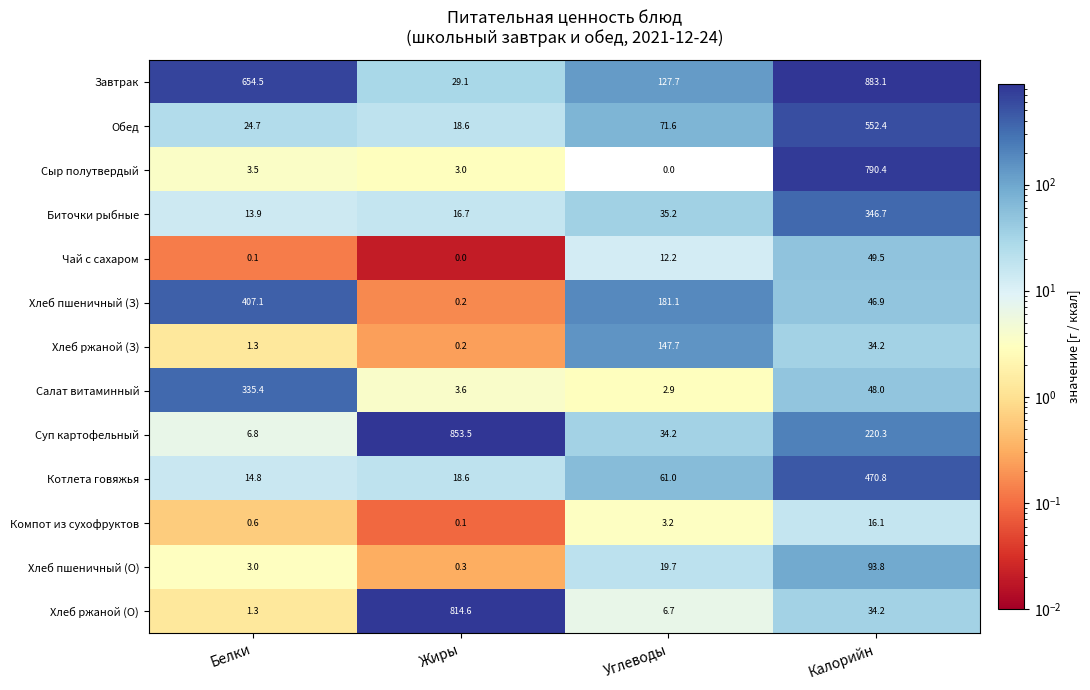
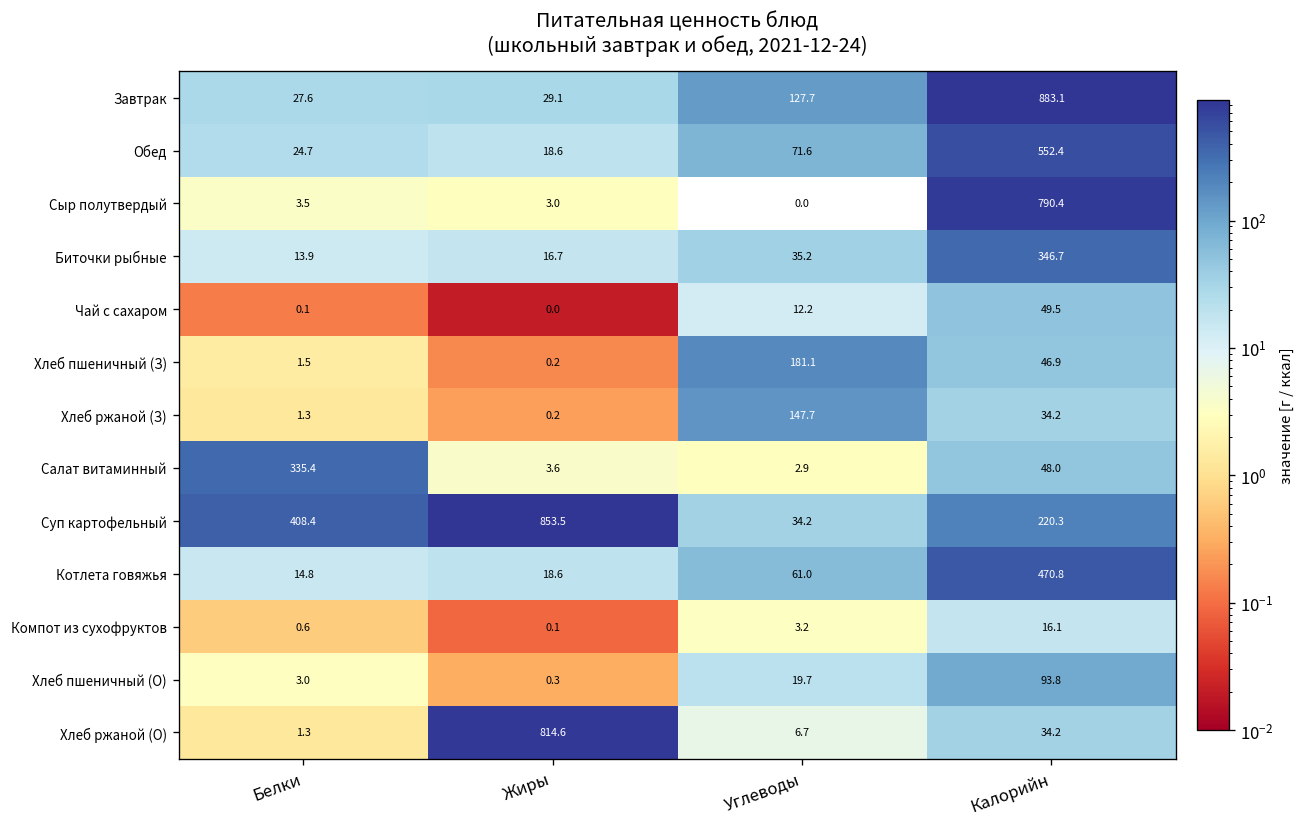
  {
    "Завтрак": {
-     "Белки": 654.5,
+     "Белки": 27.6,
      "Жиры": 29.1,
      "Углеводы": 127.7,
      "Калорийн": 883.1
    },
    "Обед": {
      "Белки": 24.7,
      "Жиры": 18.6,
      "Углеводы": 71.6,
      "Калорийн": 552.4
    },
    "Сыр полутвердый": {
      "Белки": 3.5,
      "Жиры": 3.0,
      "Углеводы": 0.0,
      "Калорийн": 790.4
    },
    "Биточки рыбные": {
      "Белки": 13.9,
      "Жиры": 16.7,
      "Углеводы": 35.2,
      "Калорийн": 346.7
    },
    "Чай с сахаром": {
      "Белки": 0.1,
      "Жиры": 0.0,
      "Углеводы": 12.2,
      "Калорийн": 49.5
    },
    "Хлеб пшеничный (З)": {
-     "Белки": 407.1,
+     "Белки": 1.5,
      "Жиры": 0.2,
      "Углеводы": 181.1,
      "Калорийн": 46.9
    },
    "Хлеб ржаной (З)": {
      "Белки": 1.3,
      "Жиры": 0.2,
      "Углеводы": 147.7,
      "Калорийн": 34.2
    },
    "Салат витаминный": {
      "Белки": 335.4,
      "Жиры": 3.6,
      "Углеводы": 2.9,
      "Калорийн": 48.0
    },
    "Суп картофельный": {
-     "Белки": 6.8,
+     "Белки": 408.4,
      "Жиры": 853.5,
      "Углеводы": 34.2,
      "Калорийн": 220.3
    },
    "Котлета говяжья": {
      "Белки": 14.8,
      "Жиры": 18.6,
      "Углеводы": 61.0,
      "Калорийн": 470.8
    },
    "Компот из сухофруктов": {
      "Белки": 0.6,
      "Жиры": 0.1,
      "Углеводы": 3.2,
      "Калорийн": 16.1
    },
    "Хлеб пшеничный (О)": {
      "Белки": 3.0,
      "Жиры": 0.3,
      "Углеводы": 19.7,
      "Калорийн": 93.8
    },
    "Хлеб ржаной (О)": {
      "Белки": 1.3,
      "Жиры": 814.6,
      "Углеводы": 6.7,
      "Калорийн": 34.2
    }
  }
